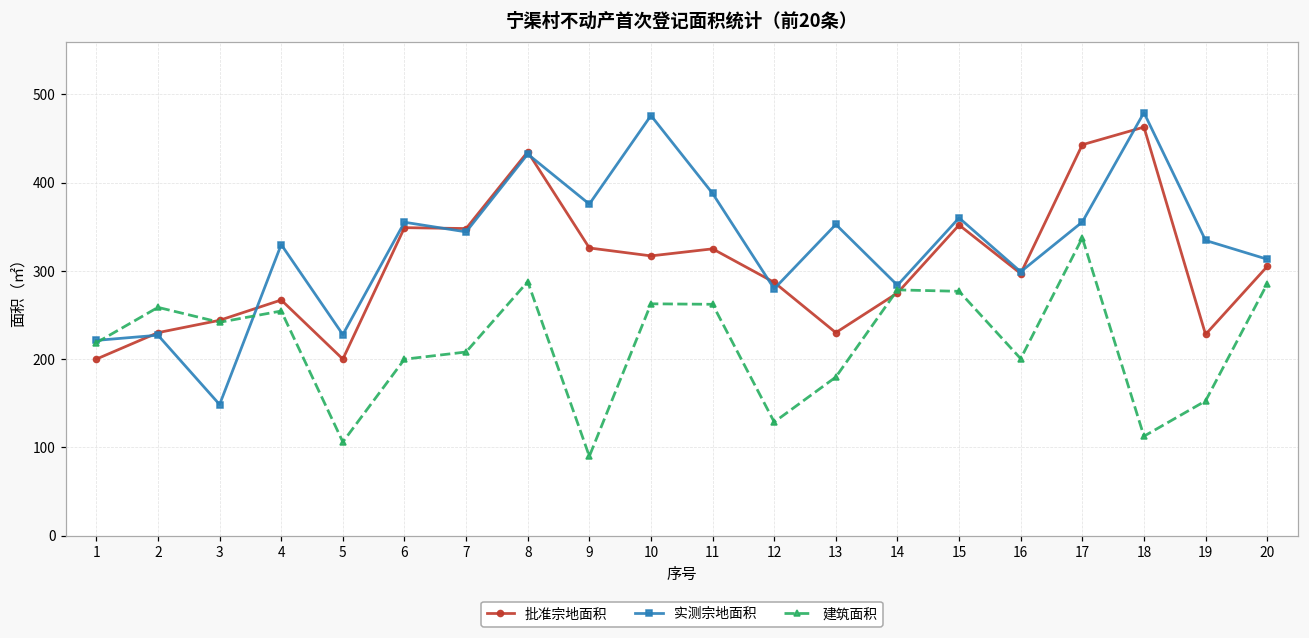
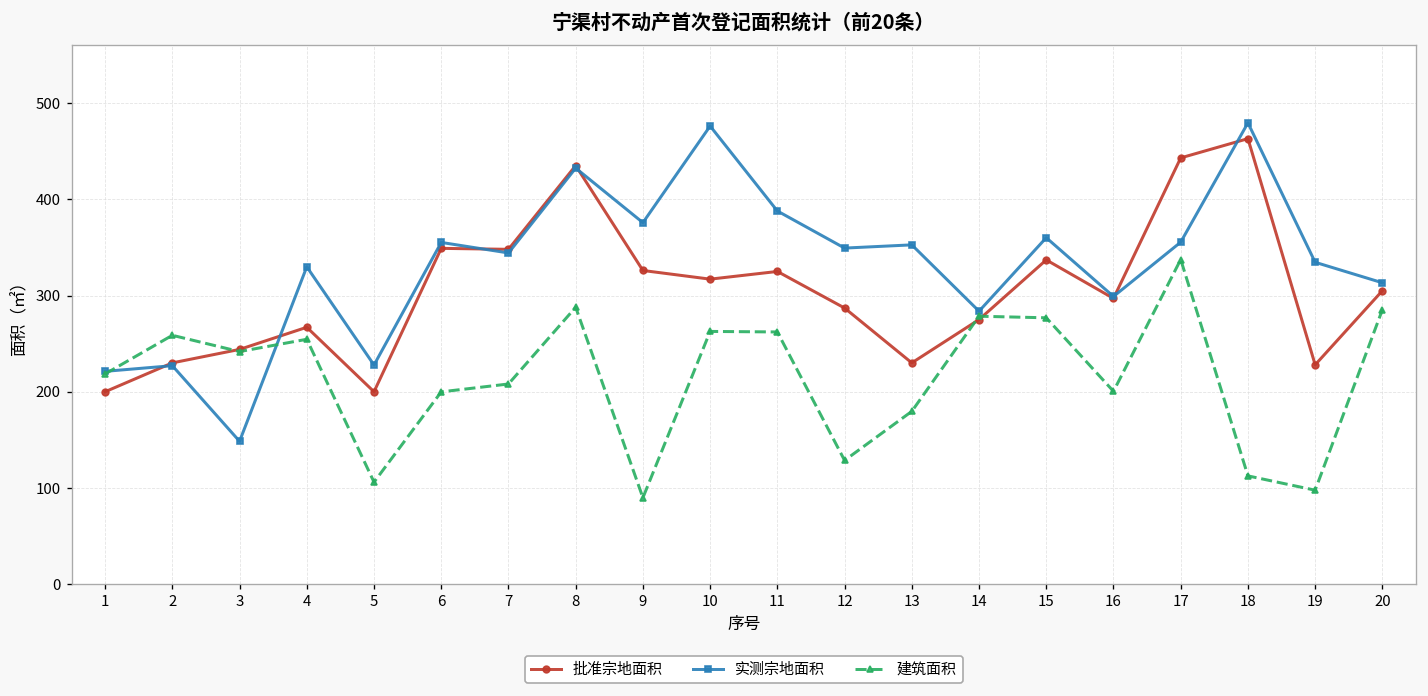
  {
    "批准宗地面积": {
      "1": 200,
      "4": 270,
      "5": 200,
      "6": 350,
      "7": 350,
      "9": 330,
      "10": 320,
      "11": 330,
      "12": 290,
      "13": 230,
      "14": 280,
-     "15": 350,
+     "15": 340,
      "17": 440,
      "18": 460,
      "19": 230,
      "20": 310
    },
    "实测宗地面积": {
      "3": 150,
      "4": 330,
      "5": 230,
      "6": 360,
      "7": 340,
      "9": 380,
      "10": 480,
      "11": 390,
-     "12": 280,
+     "12": 350,
      "13": 350,
      "14": 280,
      "15": 360,
      "17": 360,
      "18": 480,
      "19": 330,
      "20": 310
    },
    "建筑面积": {
      "2": 260,
      "4": 250,
      "5": 110,
      "6": 200,
      "7": 210,
      "8": 290,
      "9": 90,
      "10": 260,
      "11": 260,
      "12": 130,
      "13": 180,
      "14": 280,
      "15": 280,
      "16": 200,
      "17": 340,
      "18": 110,
-     "19": 150,
+     "19": 100,
      "20": 290
    }
  }
